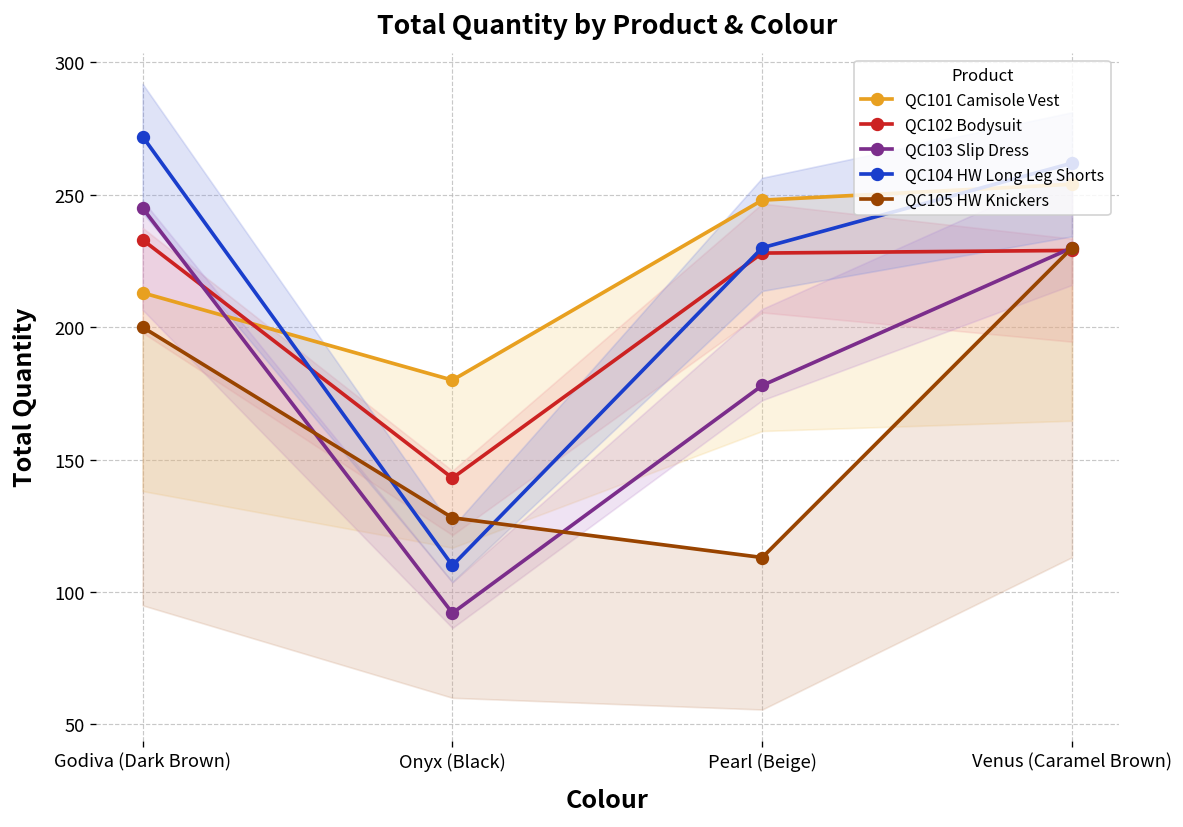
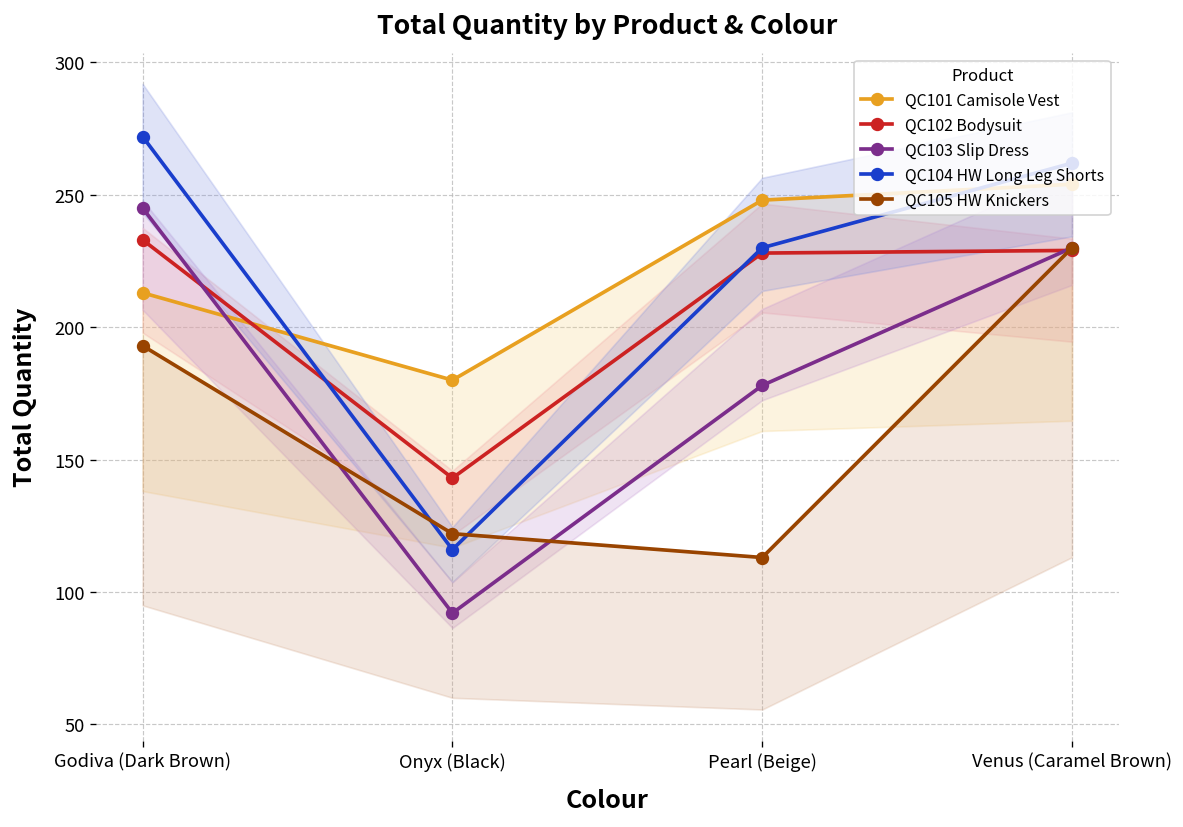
  {
    "QC101 Camisole Vest": {
      "Godiva (Dark Brown)": 213,
      "Onyx (Black)": 180,
      "Pearl (Beige)": 248
    },
    "QC102 Bodysuit": {
      "Godiva (Dark Brown)": 233,
      "Onyx (Black)": 143,
      "Pearl (Beige)": 228
    },
    "QC103 Slip Dress": {
      "Godiva (Dark Brown)": 245,
      "Onyx (Black)": 92,
      "Pearl (Beige)": 178
    },
    "QC104 HW Long Leg Shorts": {
      "Godiva (Dark Brown)": 272,
-     "Onyx (Black)": 110,
+     "Onyx (Black)": 116,
      "Pearl (Beige)": 230
    },
    "QC105 HW Knickers": {
-     "Godiva (Dark Brown)": 200,
-     "Onyx (Black)": 128,
+     "Godiva (Dark Brown)": 193,
+     "Onyx (Black)": 122,
      "Pearl (Beige)": 113
    }
  }
